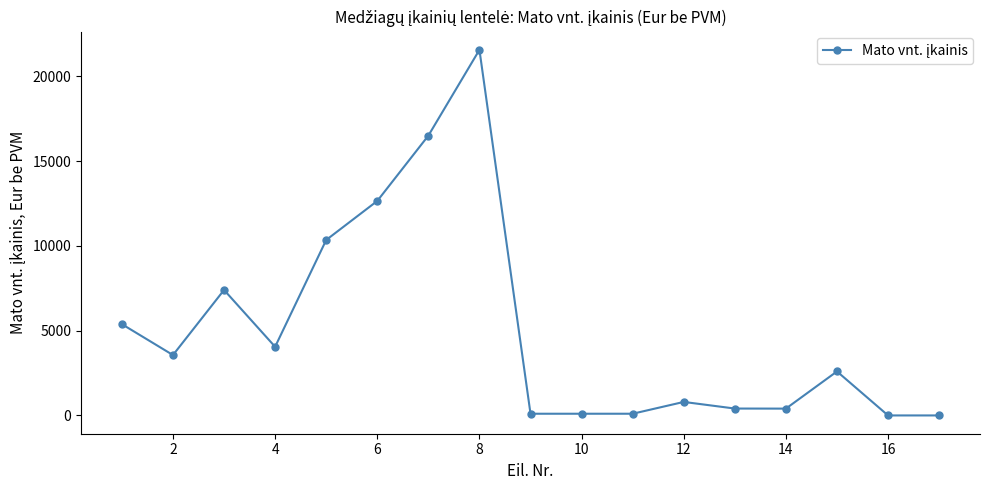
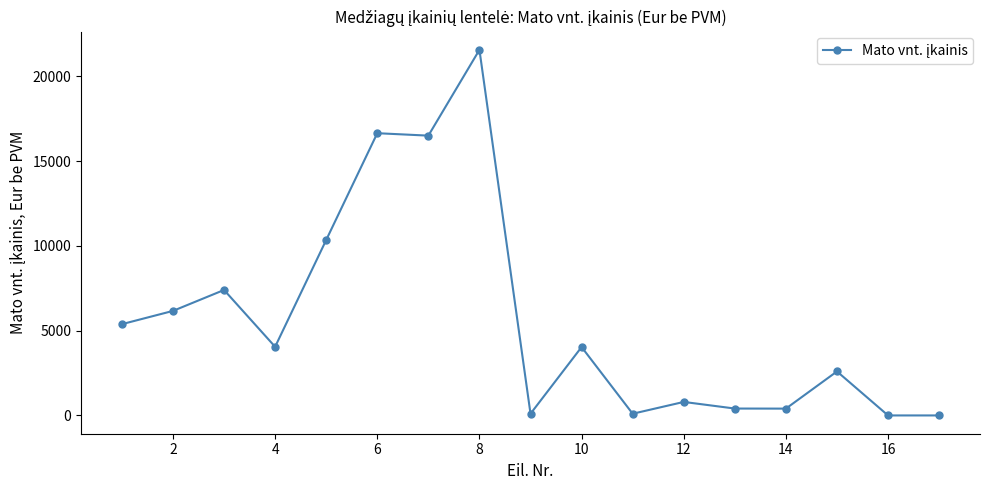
  {
-   "2": 3600,
+   "2": 6200,
    "4": 4100,
-   "6": 12600,
+   "6": 16600,
    "8": 21600,
-   "10": 100,
+   "10": 4000,
    "12": 800,
    "14": 400,
    "16": 0
  }
